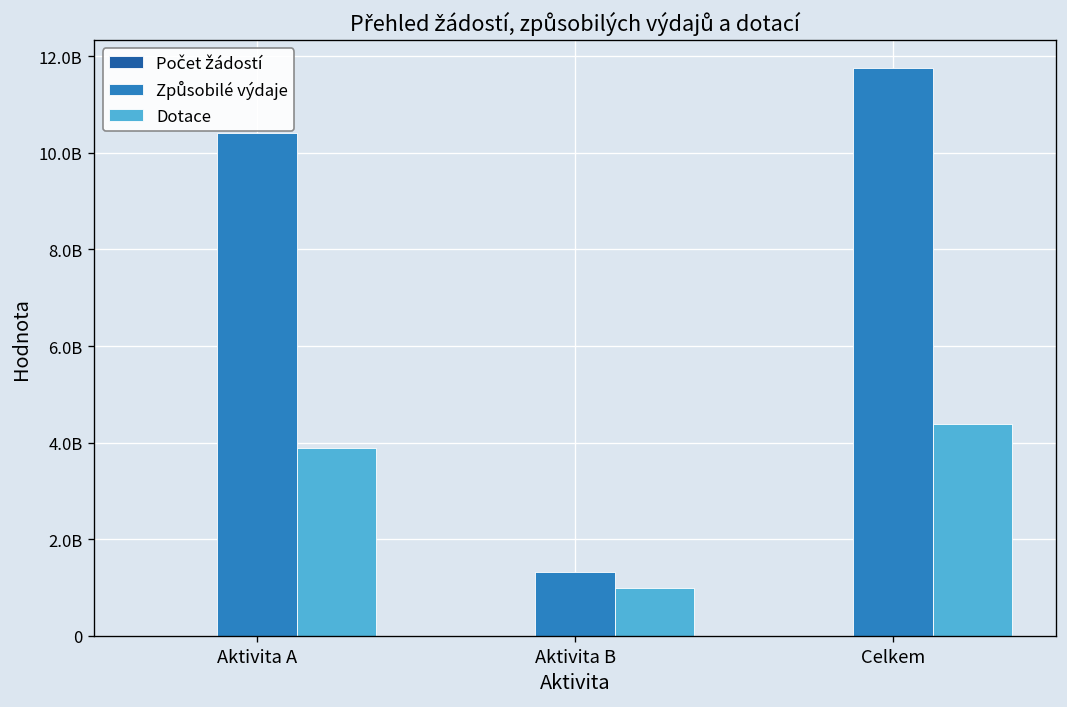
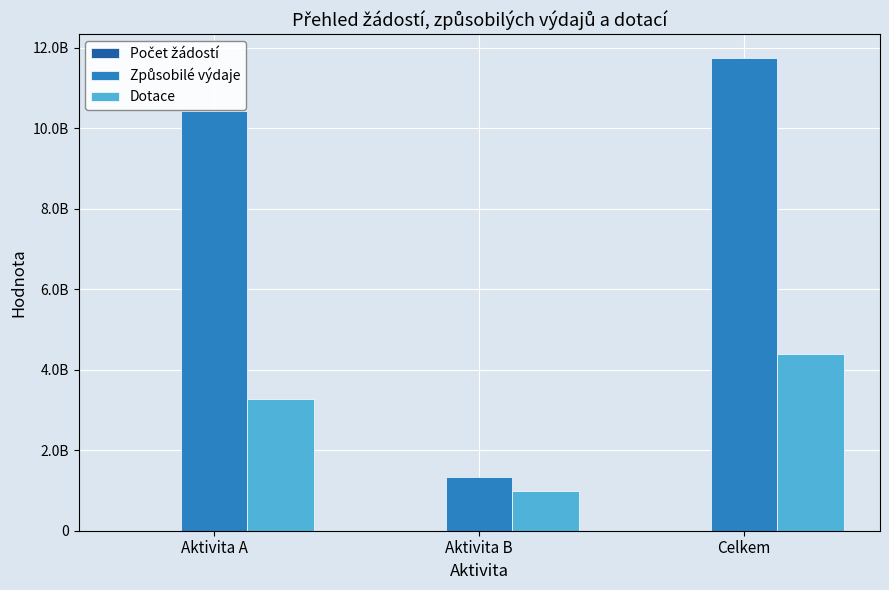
  {
    "Dotace": {
-     "Aktivita A": 3900000000,
+     "Aktivita A": 3300000000,
      "Aktivita B": 1000000000,
      "Celkem": 4400000000
    }
  }
